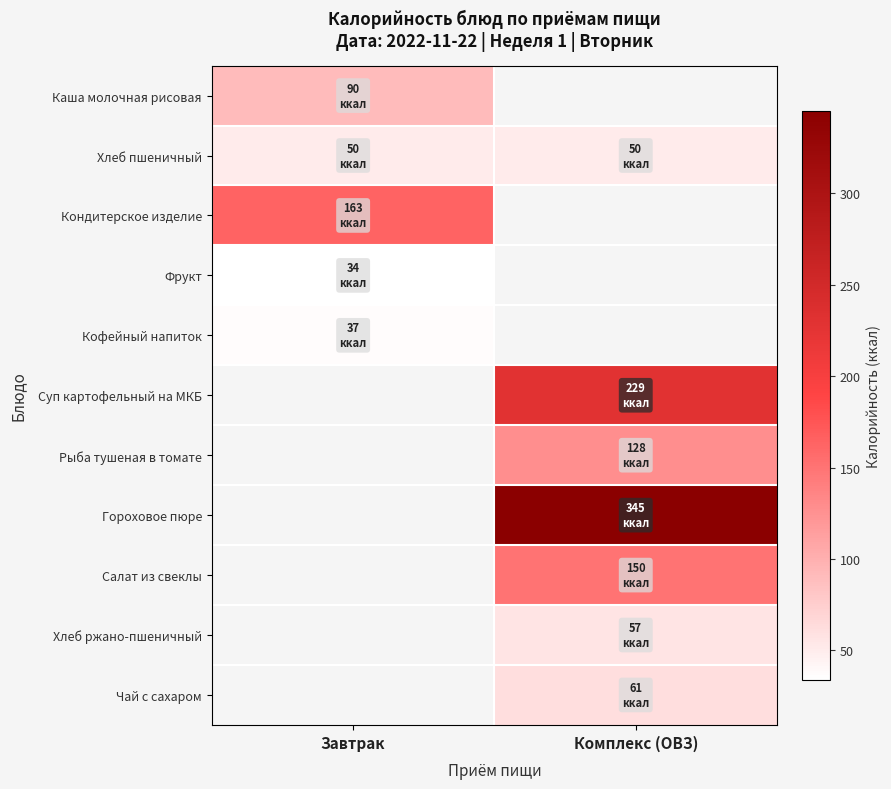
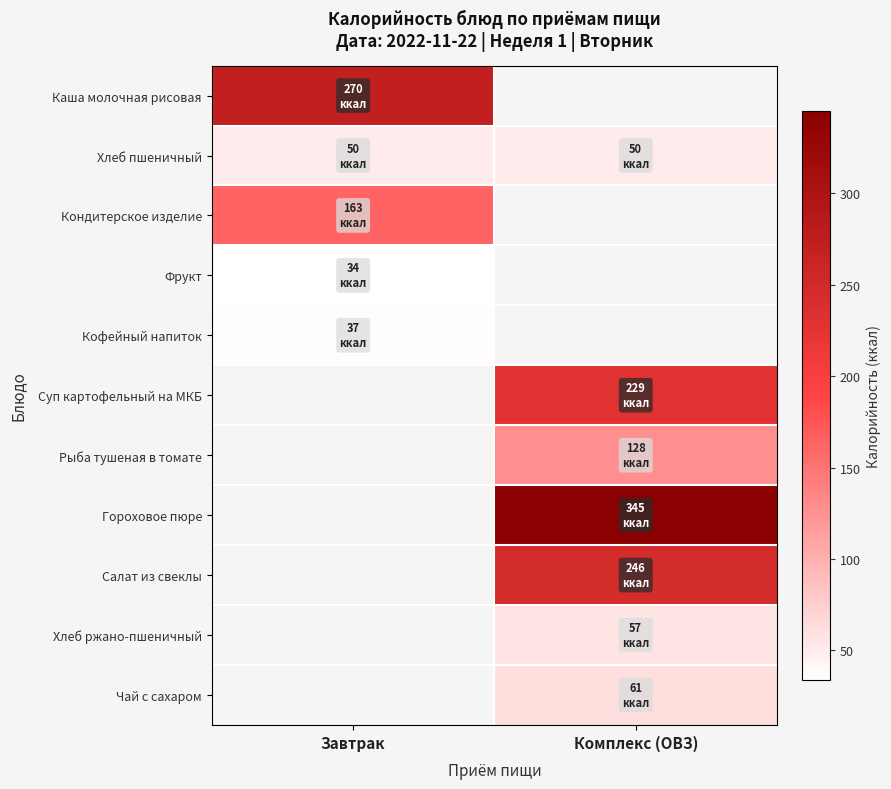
  {
    "Каша молочная рисовая": {
-     "Завтрак": 90
+     "Завтрак": 270
    },
    "Салат из свеклы": {
-     "Комплекс (ОВЗ)": 150
+     "Комплекс (ОВЗ)": 246
    }
  }
